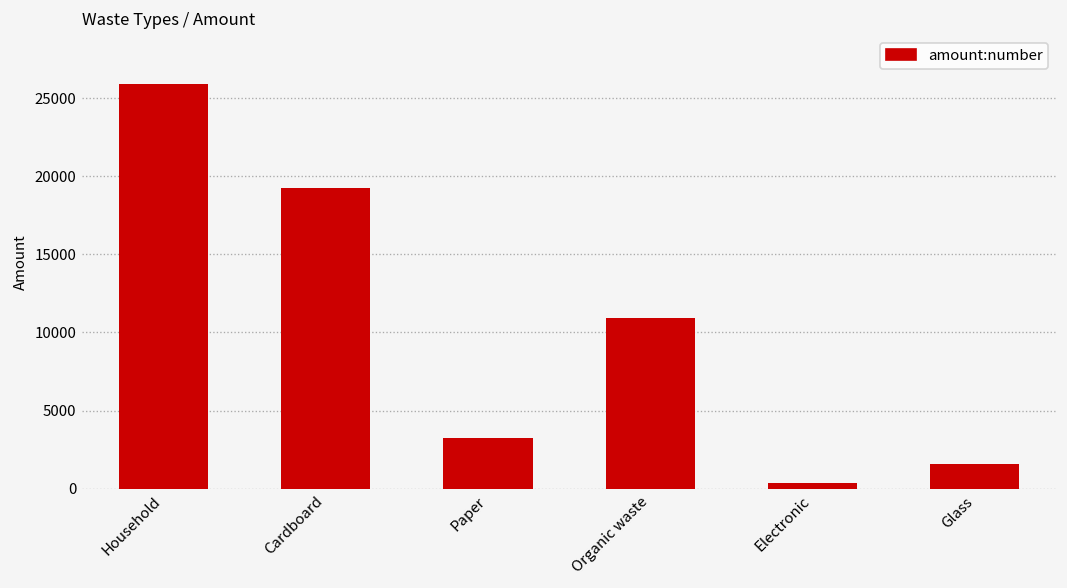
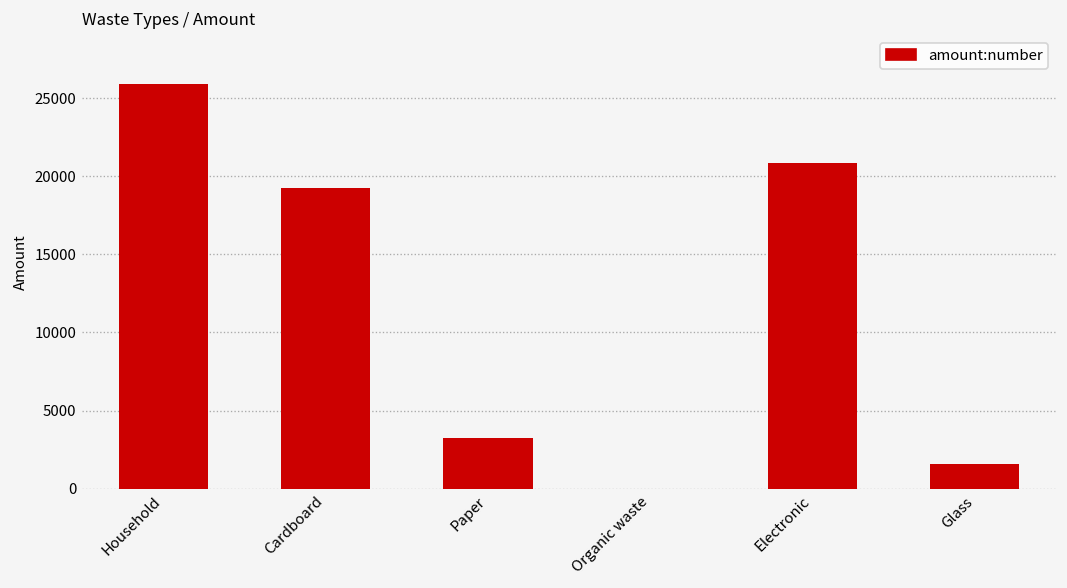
  {
    "Household": 25900,
    "Cardboard": 19300,
    "Paper": 3300,
-   "Organic waste": 10900,
-   "Electronic": 400,
+   "Organic waste": 0,
+   "Electronic": 20900,
    "Glass": 1600
  }
